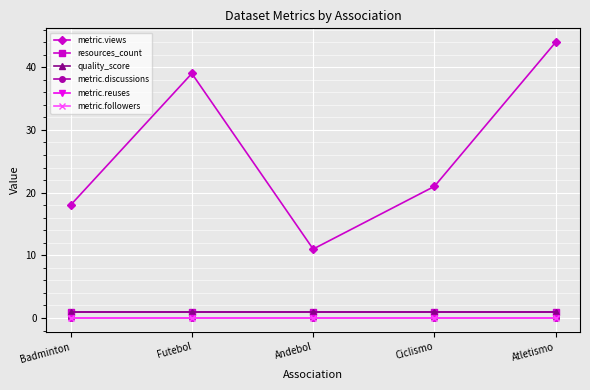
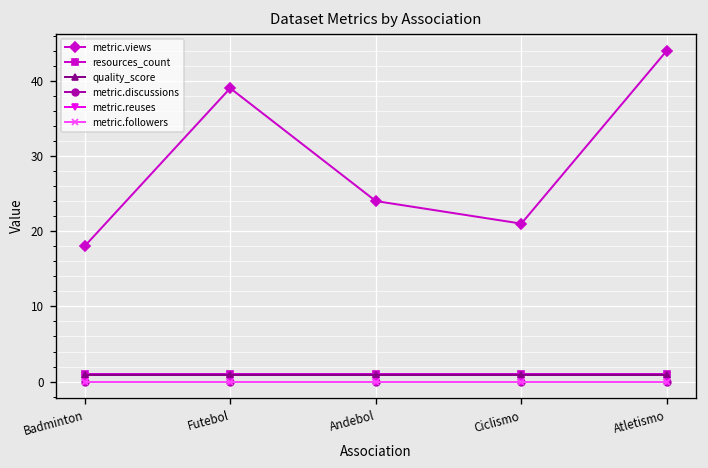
  {
    "metric.views": {
      "Badminton": 18,
      "Futebol": 39,
-     "Andebol": 11,
+     "Andebol": 24,
      "Ciclismo": 21,
      "Atletismo": 44
    },
    "quality_score": {
      "Badminton": 1,
      "Futebol": 1,
      "Andebol": 1,
      "Ciclismo": 1,
      "Atletismo": 1
    },
    "metric.followers": {
      "Badminton": 0,
      "Futebol": 0,
      "Andebol": 0,
      "Ciclismo": 0,
      "Atletismo": 0
    }
  }
